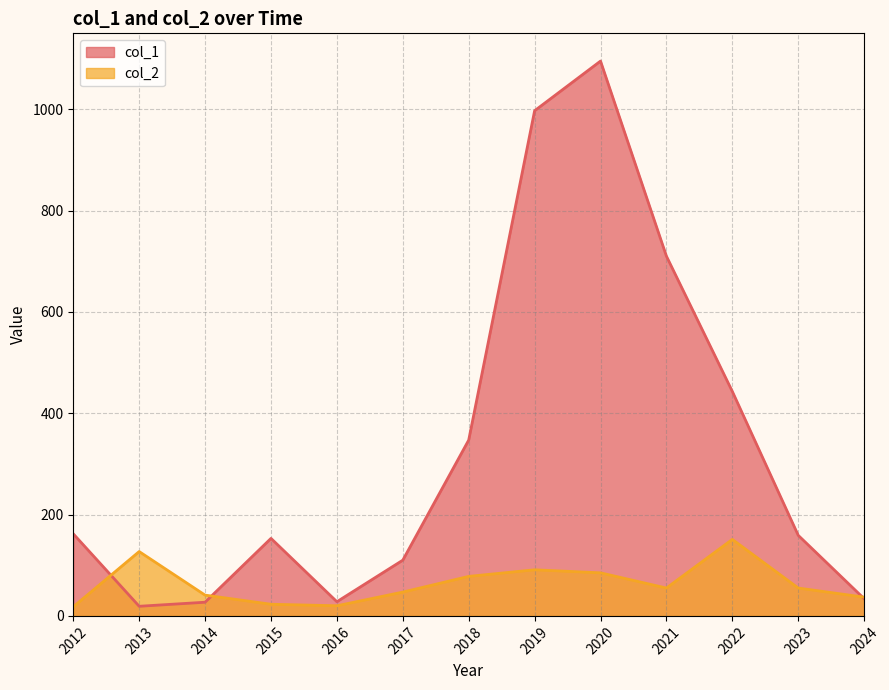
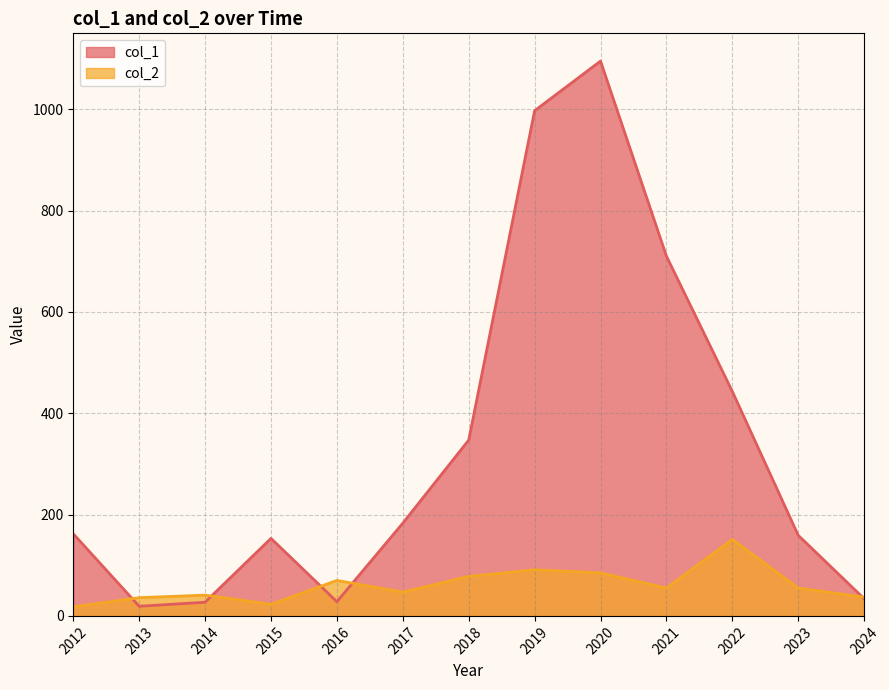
  {
    "col_1": {
      "2012": 160,
      "2013": 20,
      "2014": 30,
      "2015": 150,
      "2016": 30,
-     "2017": 110,
+     "2017": 180,
      "2018": 350,
      "2019": 1000,
      "2020": 1100,
      "2021": 710,
      "2022": 440,
      "2023": 160
    },
    "col_2": {
      "2012": 20,
-     "2013": 130,
+     "2013": 40,
      "2014": 40,
      "2015": 20,
-     "2016": 20,
+     "2016": 70,
      "2017": 50,
      "2018": 80,
      "2019": 90,
      "2020": 90,
      "2021": 60,
      "2022": 150,
      "2023": 60
    }
  }
